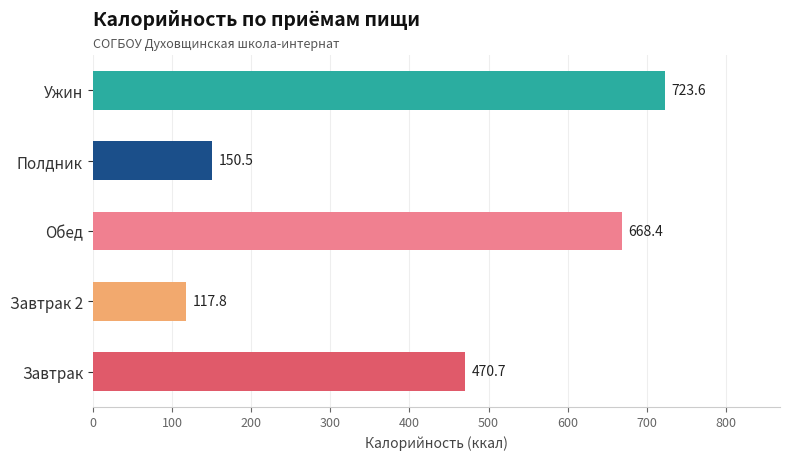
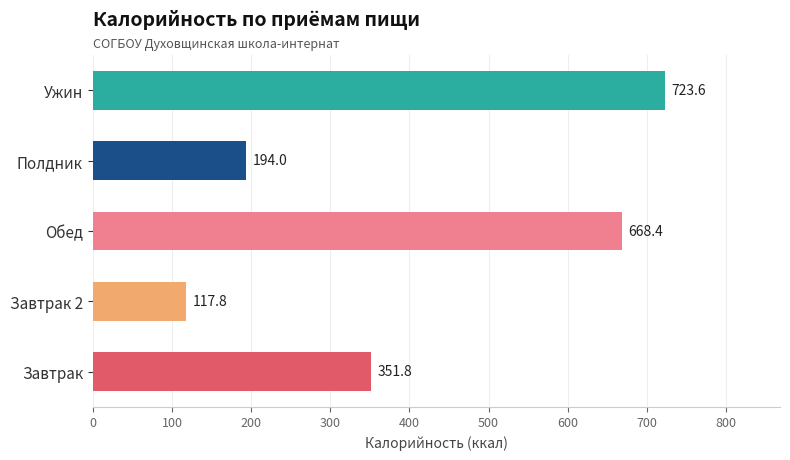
  {
    "Ужин": 723.6,
-   "Полдник": 150.5,
+   "Полдник": 194.0,
    "Обед": 668.4,
    "Завтрак 2": 117.8,
-   "Завтрак": 470.7
+   "Завтрак": 351.8
  }
